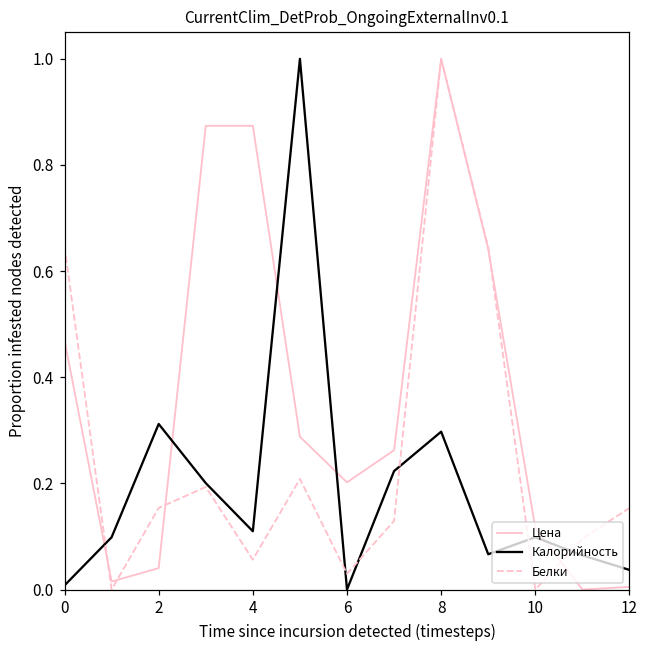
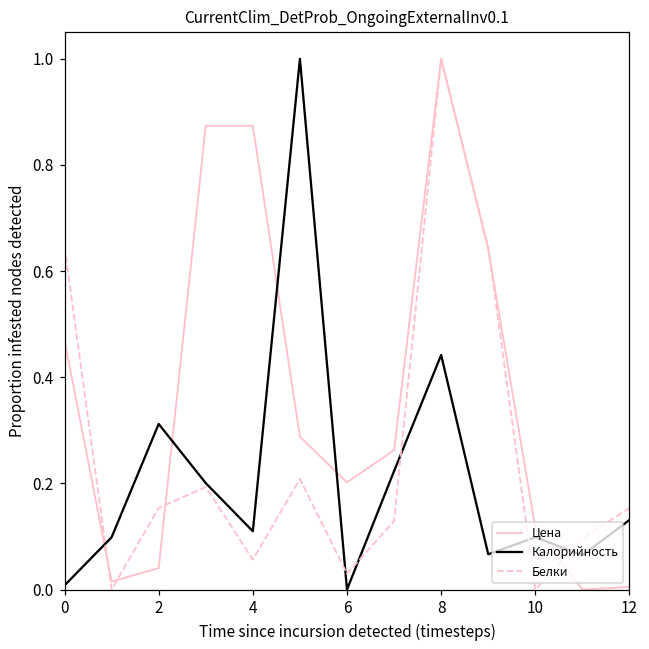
  {
    "Калорийность": {
      "0": 0.01,
      "2": 0.31,
      "4": 0.11,
      "6": 0.00,
-     "8": 0.30,
-     "12": 0.04
+     "8": 0.44,
+     "12": 0.13
    }
  }
